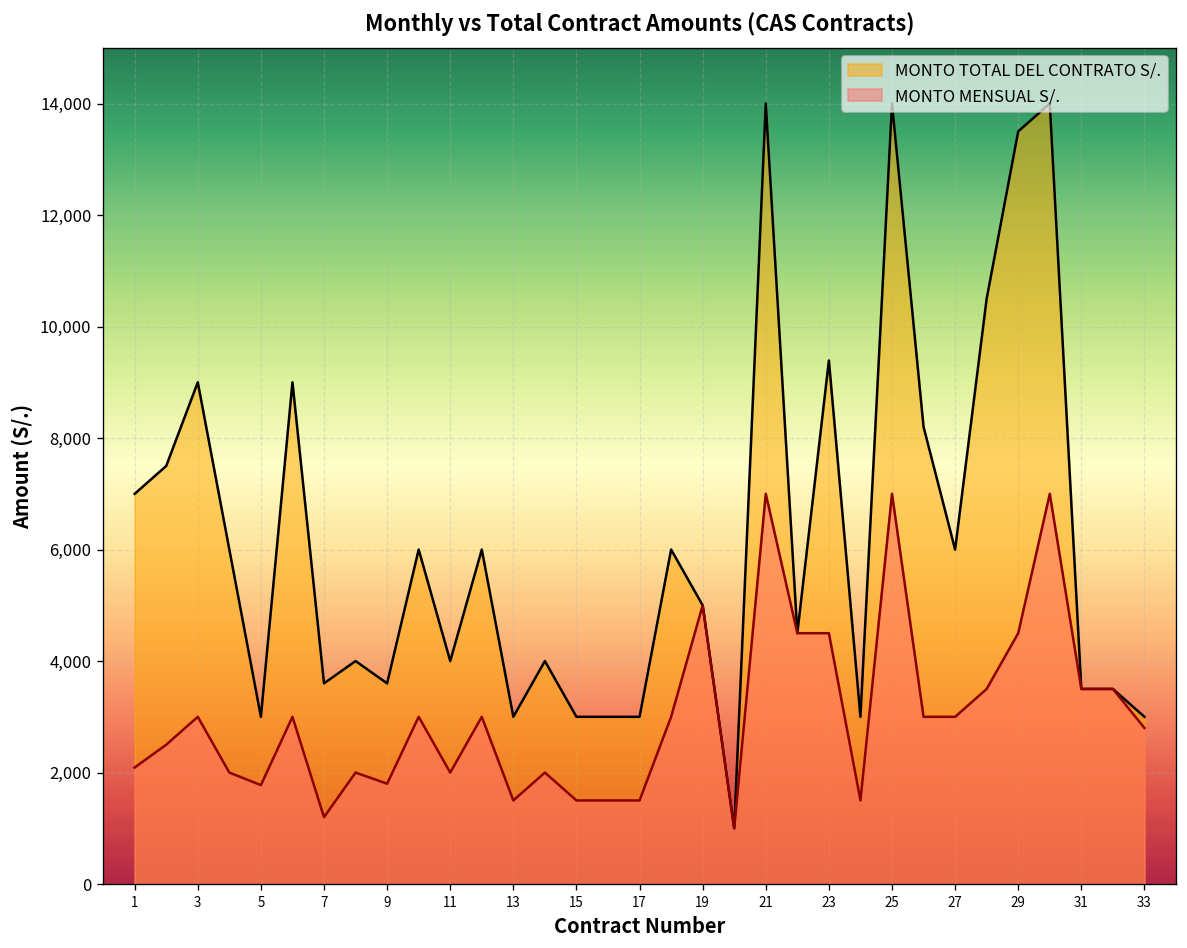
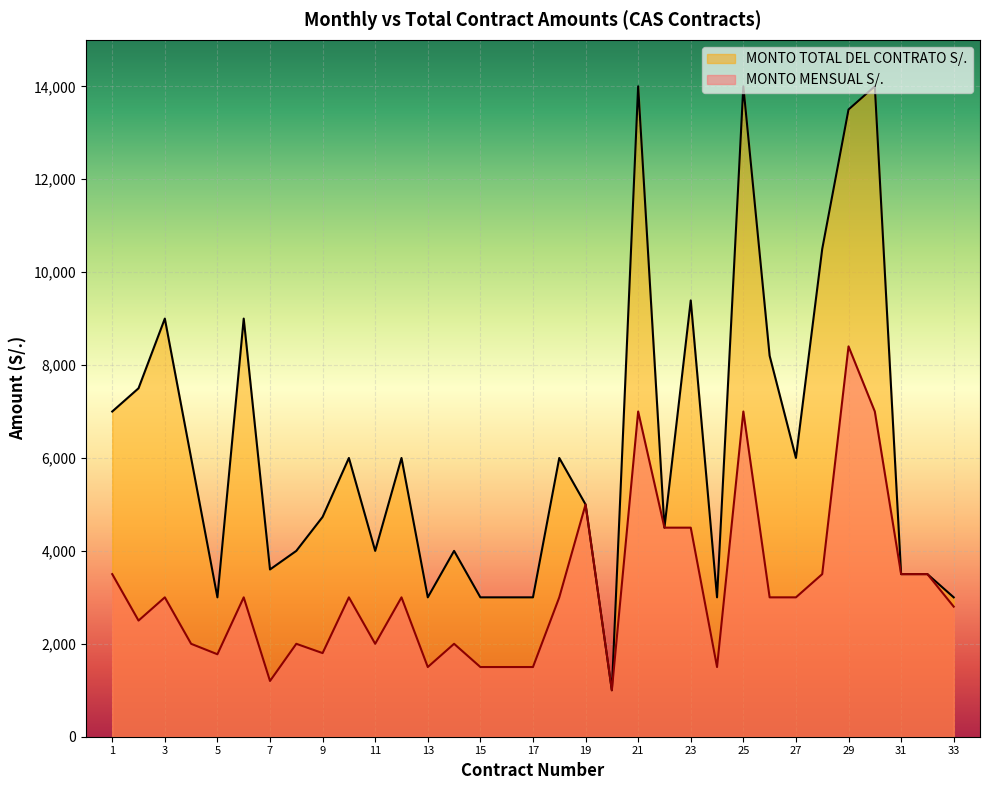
  {
    "MONTO TOTAL DEL CONTRATO S/.": {
      "1": "7,000",
      "3": "9,000",
      "5": "3,000",
      "7": "3,600",
-     "9": "3,600",
+     "9": "4,700",
      "11": "4,000",
      "13": "3,000",
      "15": "3,000",
      "17": "3,000",
      "21": "14,000",
      "23": "9,400",
      "27": "6,000",
      "29": "13,500",
      "33": "3,000"
    },
    "MONTO MENSUAL S/.": {
-     "1": "2,100",
+     "1": "3,500",
      "3": "3,000",
      "5": "1,800",
      "7": "1,200",
      "9": "1,800",
      "11": "2,000",
      "13": "1,500",
      "15": "1,500",
      "17": "1,500",
      "21": "7,000",
      "23": "4,500",
      "25": "7,000",
      "27": "3,000",
-     "29": "4,500",
+     "29": "8,400",
      "33": "2,800"
    }
  }
